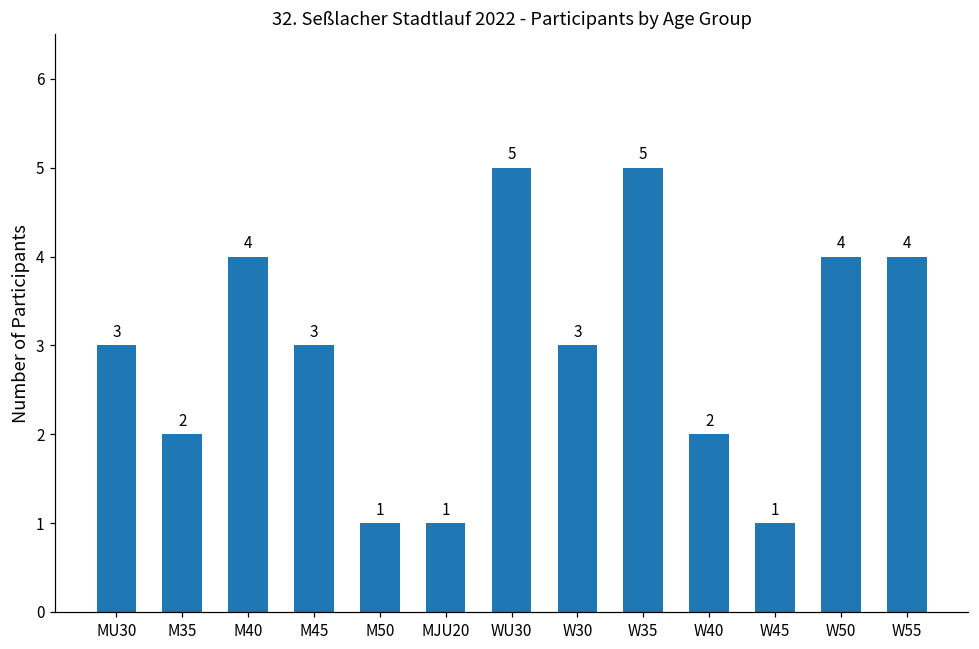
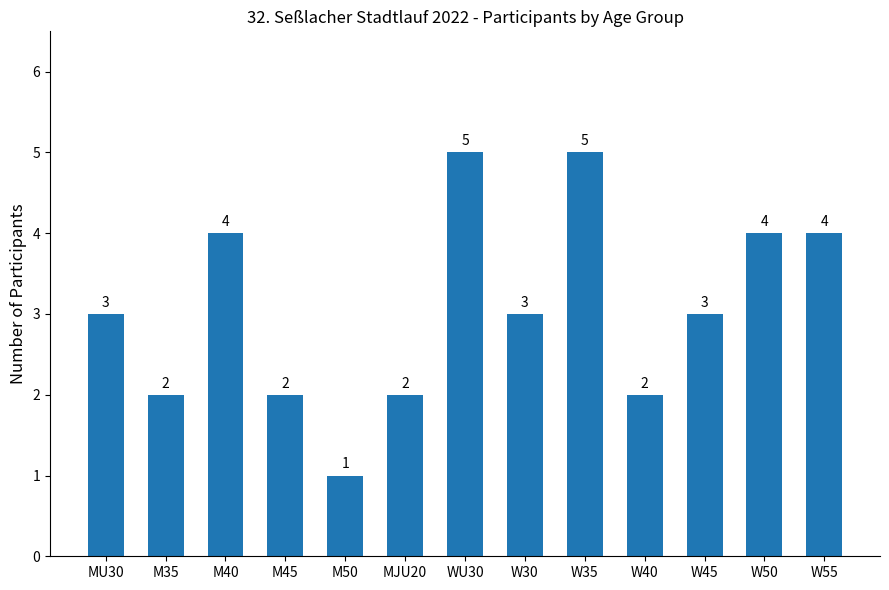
  {
    "MU30": 3,
    "M35": 2,
    "M40": 4,
-   "M45": 3,
+   "M45": 2,
    "M50": 1,
-   "MJU20": 1,
+   "MJU20": 2,
    "WU30": 5,
    "W30": 3,
    "W35": 5,
    "W40": 2,
-   "W45": 1,
+   "W45": 3,
    "W50": 4,
    "W55": 4
  }
